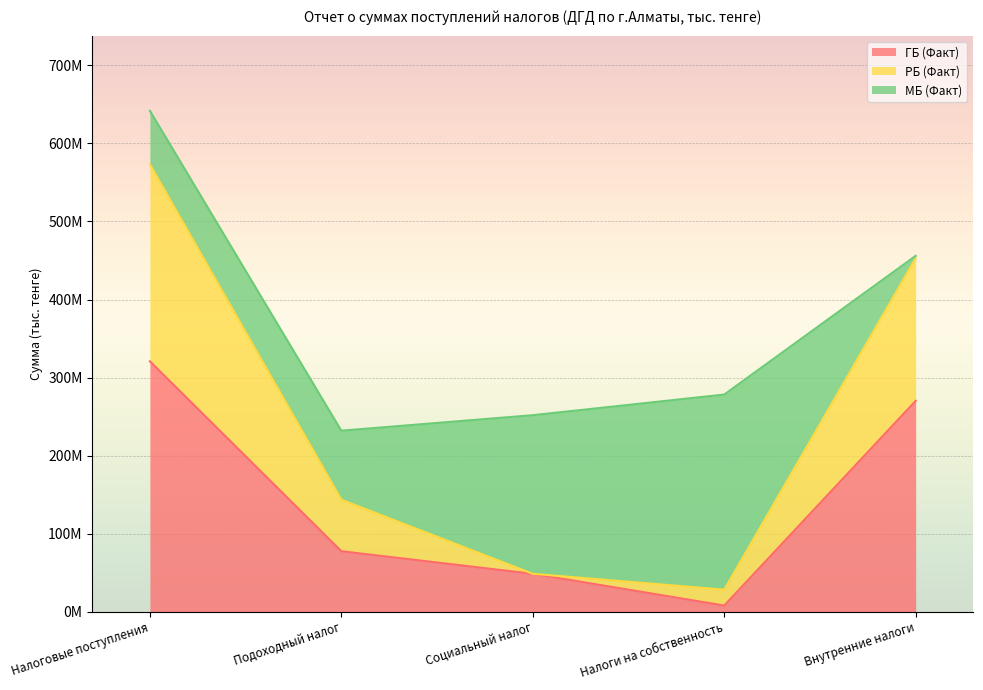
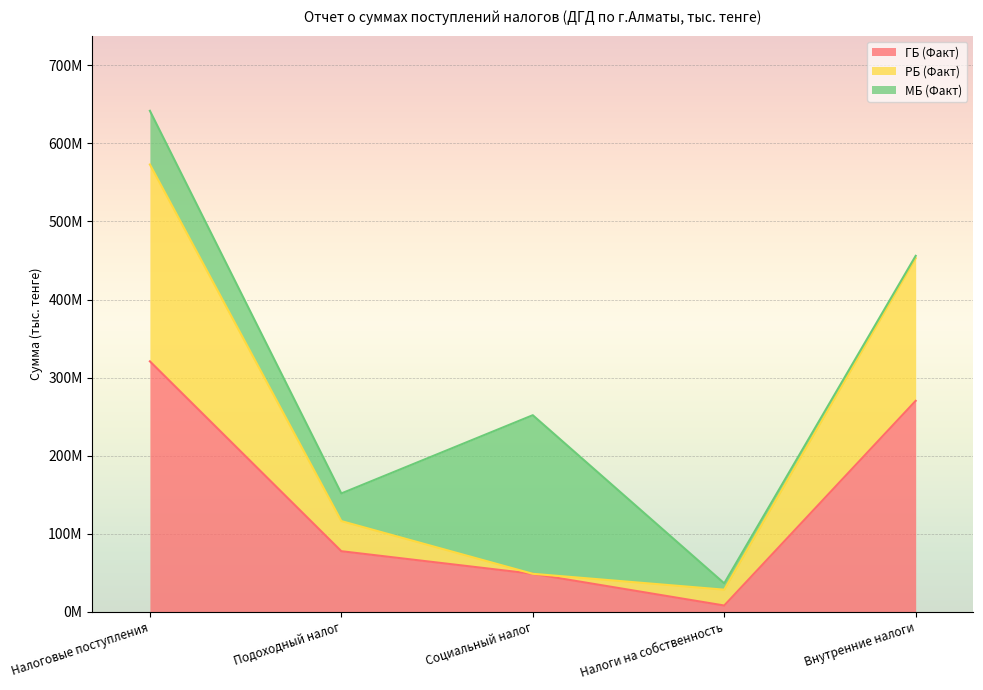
  {
    "ГБ (Факт)": {
      "Налоговые поступления": 320000000,
      "Подоходный налог": 80000000,
      "Налоги на собственность": 10000000,
      "Внутренние налоги": 270000000
    },
    "РБ (Факт)": {
      "Налоговые поступления": 250000000,
-     "Подоходный налог": 70000000,
+     "Подоходный налог": 40000000,
      "Налоги на собственность": 20000000
    },
    "МБ (Факт)": {
      "Налоговые поступления": 70000000,
-     "Подоходный налог": 90000000,
+     "Подоходный налог": 40000000,
      "Социальный налог": 200000000,
-     "Налоги на собственность": 250000000
+     "Налоги на собственность": 10000000
    }
  }
